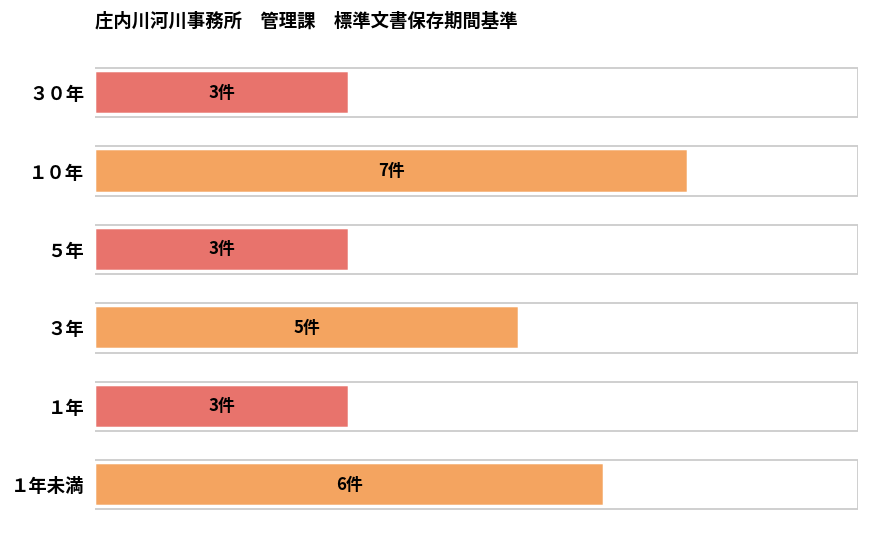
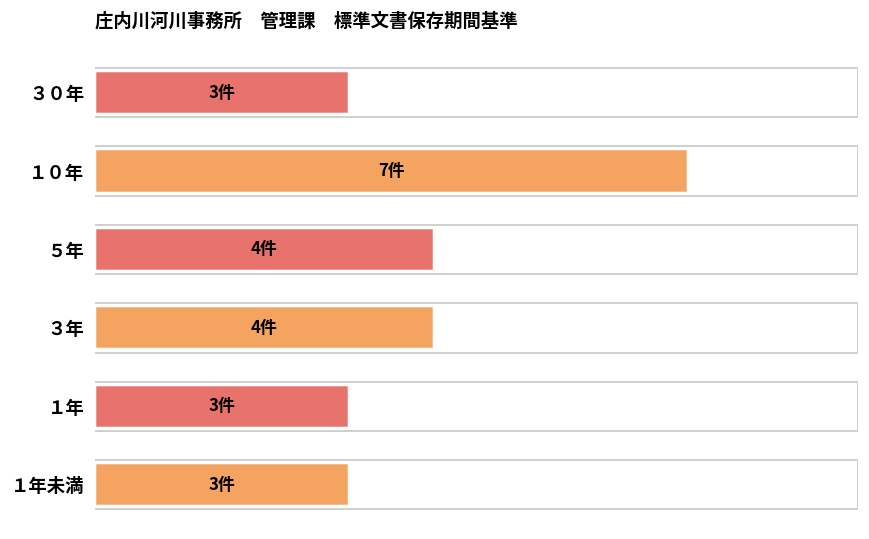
  {
    "３０年": "3件",
    "１０年": "7件",
-   "５年": "3件",
-   "３年": "5件",
+   "５年": "4件",
+   "３年": "4件",
    "１年": "3件",
-   "１年未満": "6件"
+   "１年未満": "3件"
  }
